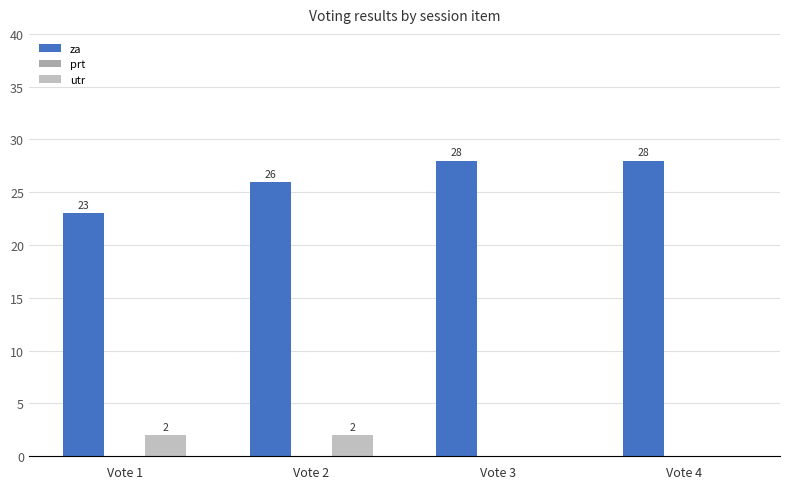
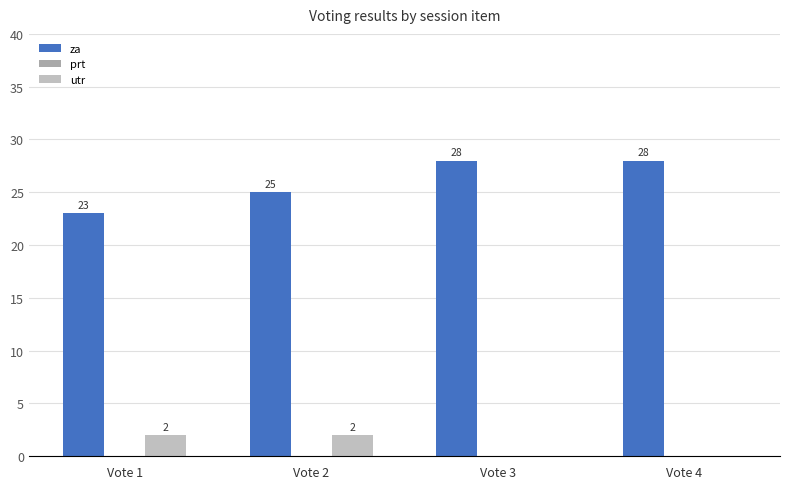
  {
    "za": {
      "Vote 1": 23,
-     "Vote 2": 26,
+     "Vote 2": 25,
      "Vote 3": 28,
      "Vote 4": 28
    }
  }
